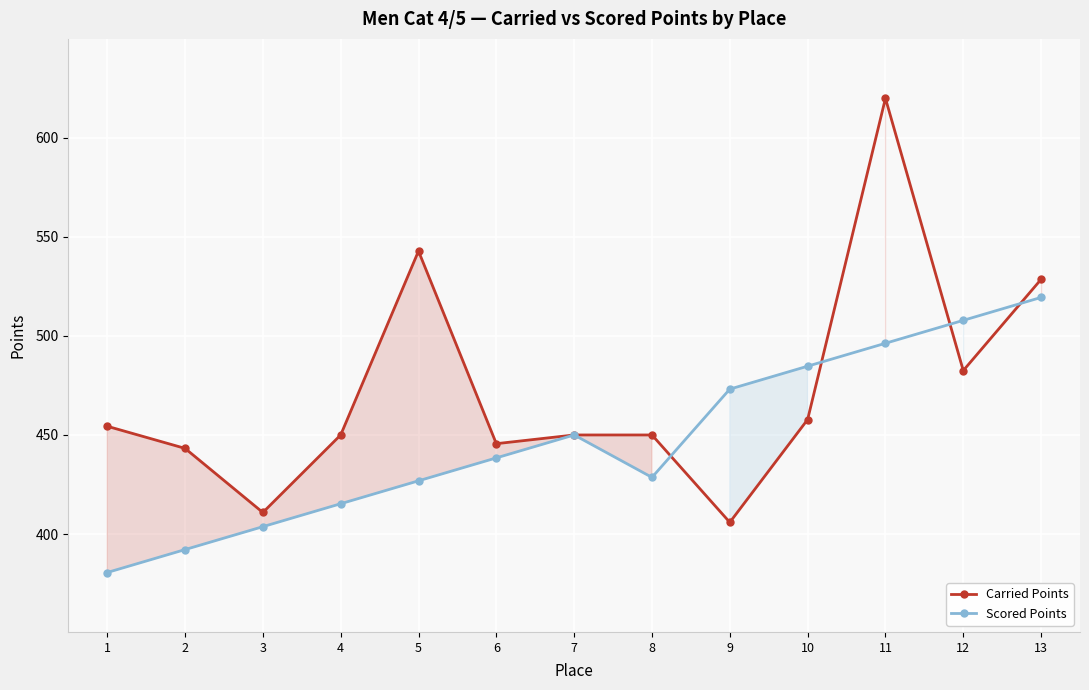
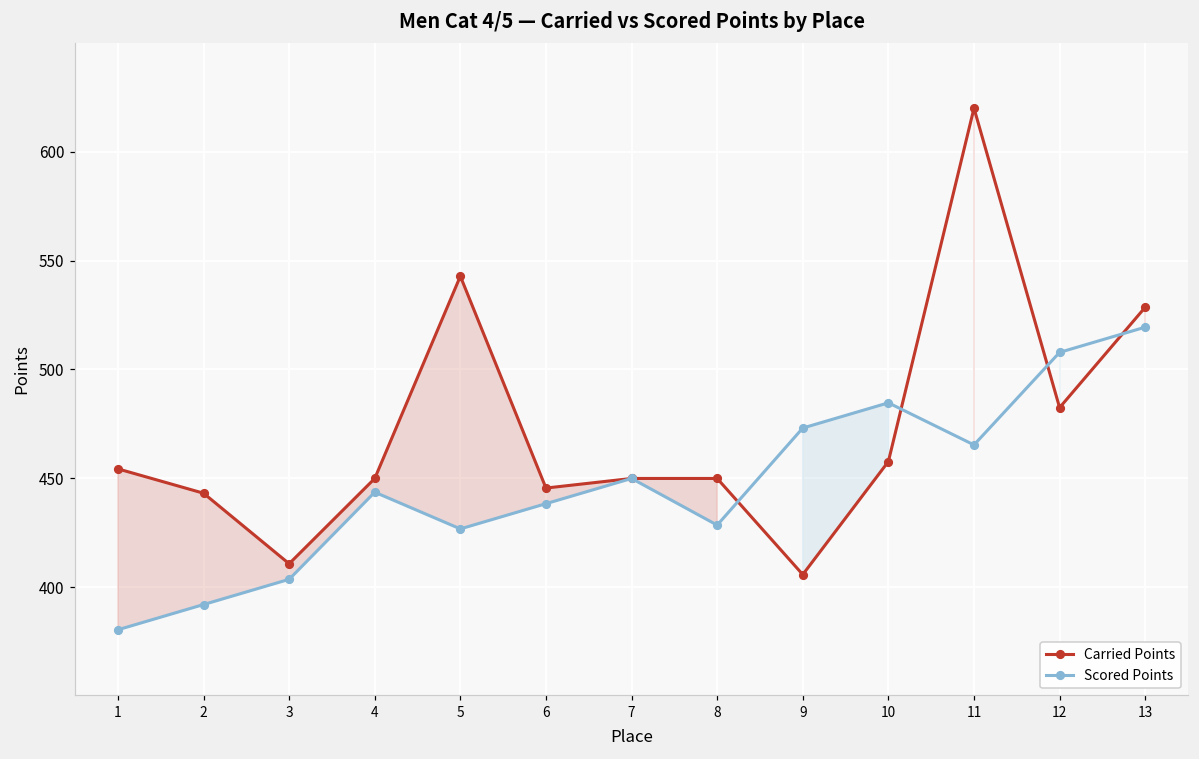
  {
    "Carried Points": {
      "1": 454,
      "2": 443,
      "3": 411,
      "4": 450,
      "5": 543,
      "6": 446,
      "8": 450,
      "9": 406,
      "10": 458,
      "11": 620,
      "12": 483,
      "13": 529
    },
    "Scored Points": {
      "1": 381,
      "2": 392,
      "3": 404,
-     "4": 415,
+     "4": 444,
      "5": 427,
      "6": 438,
      "8": 429,
      "9": 473,
      "10": 485,
-     "11": 496,
+     "11": 465,
      "12": 508,
      "13": 519
    }
  }
